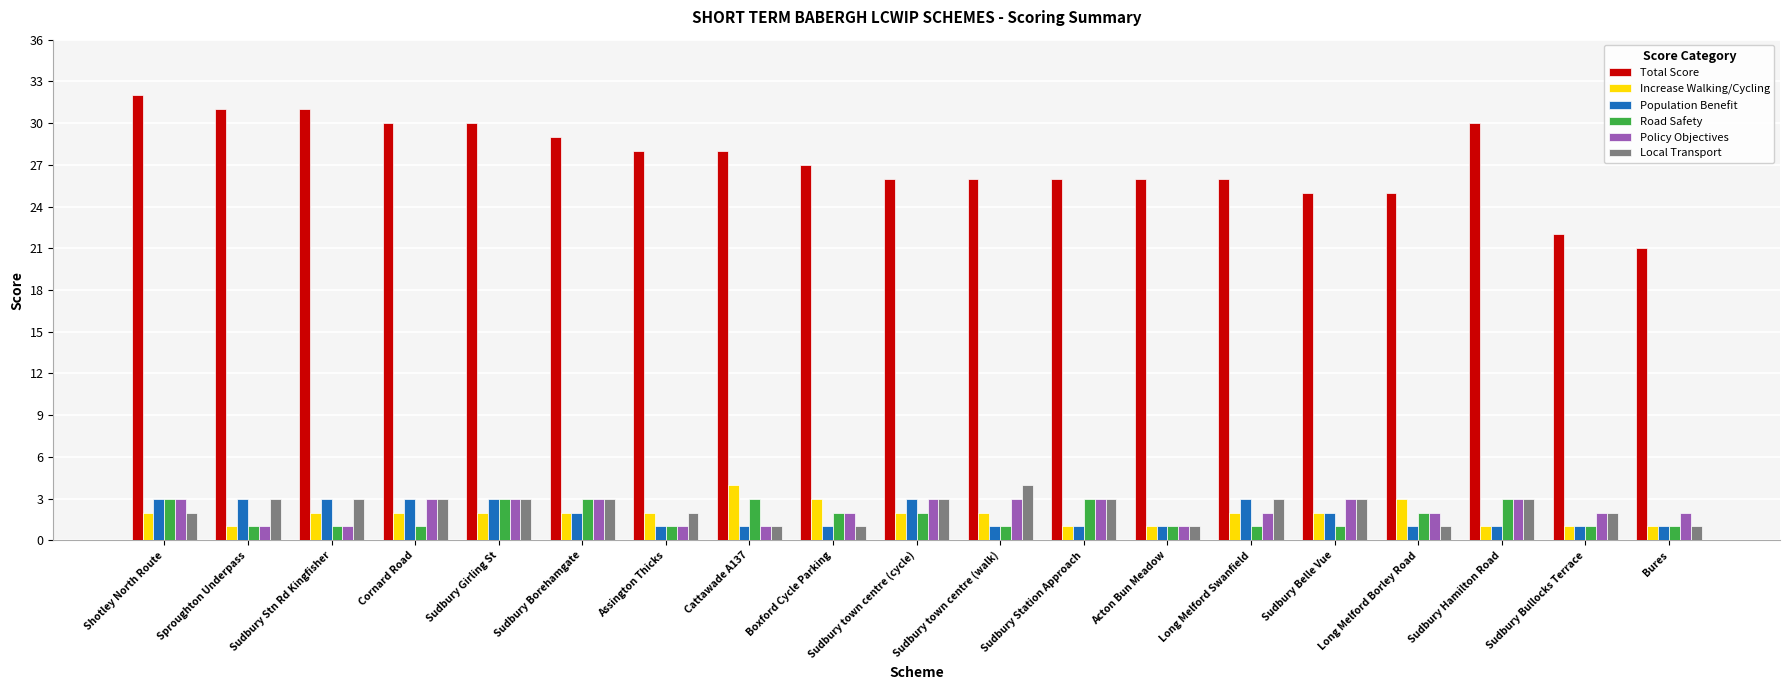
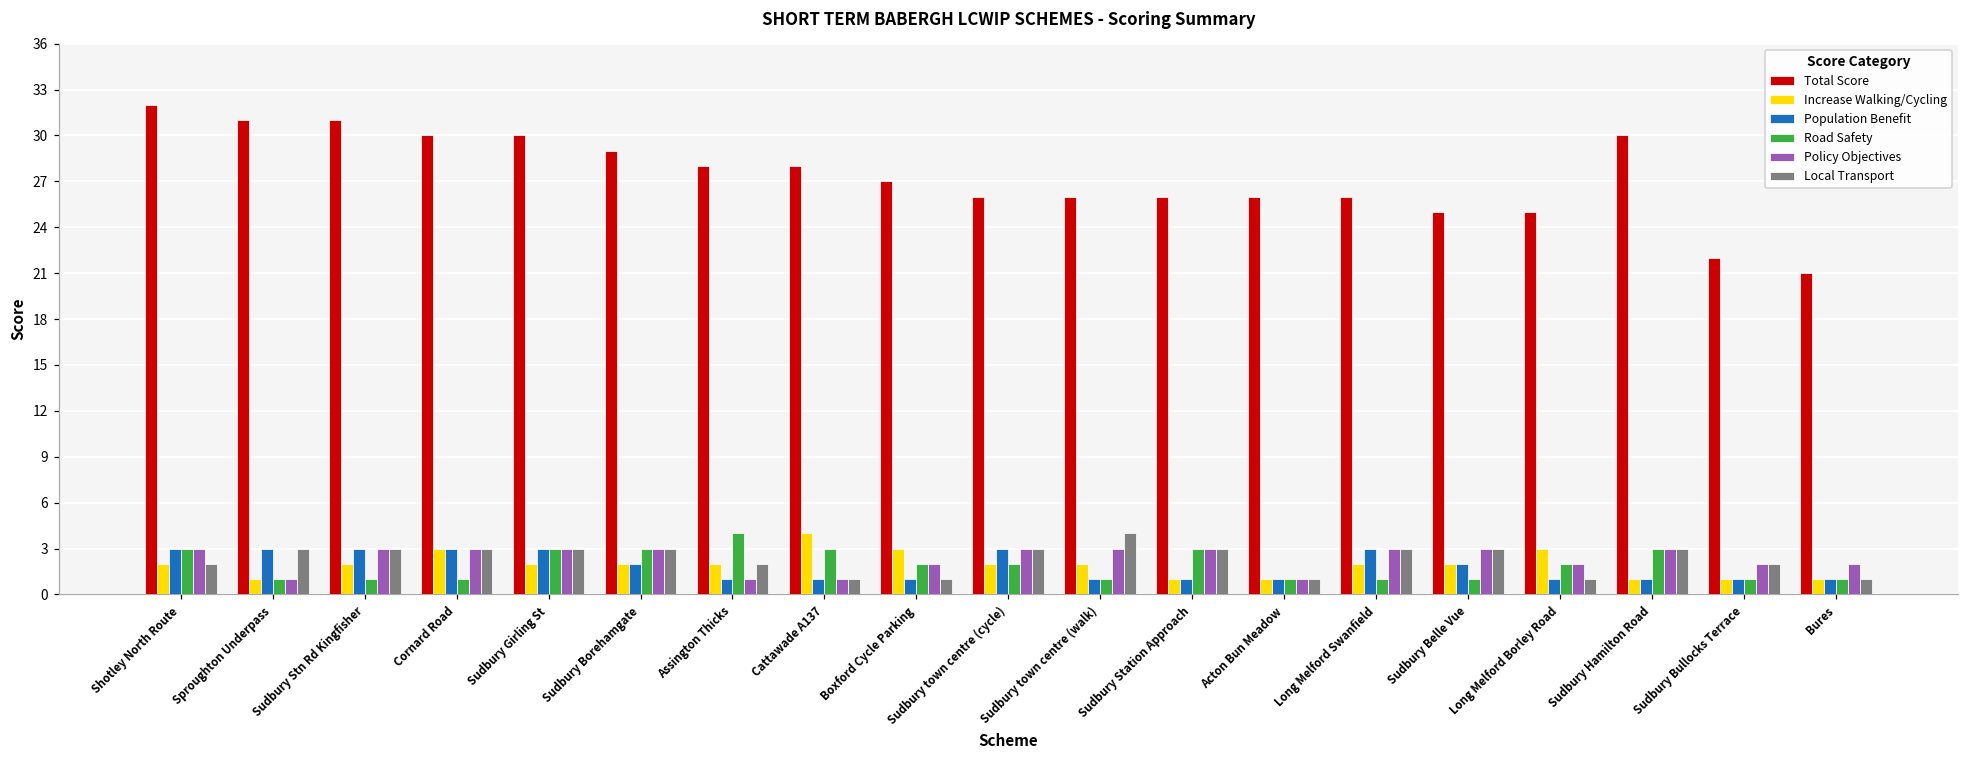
  {
    "Total Score": {
      "Shotley North Route": 32,
      "Sproughton Underpass": 31,
      "Sudbury Stn Rd Kingfisher": 31,
      "Cornard Road": 30,
      "Sudbury Girling St": 30,
      "Sudbury Borehamgate": 29,
      "Assington Thicks": 28,
      "Cattawade A137": 28,
      "Boxford Cycle Parking": 27,
      "Sudbury town centre (cycle)": 26,
      "Sudbury town centre (walk)": 26,
      "Sudbury Station Approach": 26,
      "Acton Bun Meadow": 26,
      "Long Melford Swanfield": 26,
      "Sudbury Belle Vue": 25,
      "Long Melford Borley Road": 25,
      "Sudbury Hamilton Road": 30,
      "Sudbury Bullocks Terrace": 22,
      "Bures": 21
    },
    "Increase Walking/Cycling": {
      "Shotley North Route": 2,
      "Sproughton Underpass": 1,
      "Sudbury Stn Rd Kingfisher": 2,
-     "Cornard Road": 2,
+     "Cornard Road": 3,
      "Sudbury Girling St": 2,
      "Sudbury Borehamgate": 2,
      "Assington Thicks": 2,
      "Cattawade A137": 4,
      "Boxford Cycle Parking": 3,
      "Sudbury town centre (cycle)": 2,
      "Sudbury town centre (walk)": 2,
      "Sudbury Station Approach": 1,
      "Acton Bun Meadow": 1,
      "Long Melford Swanfield": 2,
      "Sudbury Belle Vue": 2,
      "Long Melford Borley Road": 3,
      "Sudbury Hamilton Road": 1,
      "Sudbury Bullocks Terrace": 1,
      "Bures": 1
    },
    "Population Benefit": {
      "Shotley North Route": 3,
      "Sproughton Underpass": 3,
      "Sudbury Stn Rd Kingfisher": 3,
      "Cornard Road": 3,
      "Sudbury Girling St": 3,
      "Sudbury Borehamgate": 2,
      "Assington Thicks": 1,
      "Cattawade A137": 1,
      "Boxford Cycle Parking": 1,
      "Sudbury town centre (cycle)": 3,
      "Sudbury town centre (walk)": 1,
      "Sudbury Station Approach": 1,
      "Acton Bun Meadow": 1,
      "Long Melford Swanfield": 3,
      "Sudbury Belle Vue": 2,
      "Long Melford Borley Road": 1,
      "Sudbury Hamilton Road": 1,
      "Sudbury Bullocks Terrace": 1,
      "Bures": 1
    },
    "Road Safety": {
      "Shotley North Route": 3,
      "Sproughton Underpass": 1,
      "Sudbury Stn Rd Kingfisher": 1,
      "Cornard Road": 1,
      "Sudbury Girling St": 3,
      "Sudbury Borehamgate": 3,
-     "Assington Thicks": 1,
+     "Assington Thicks": 4,
      "Cattawade A137": 3,
      "Boxford Cycle Parking": 2,
      "Sudbury town centre (cycle)": 2,
      "Sudbury town centre (walk)": 1,
      "Sudbury Station Approach": 3,
      "Acton Bun Meadow": 1,
      "Long Melford Swanfield": 1,
      "Sudbury Belle Vue": 1,
      "Long Melford Borley Road": 2,
      "Sudbury Hamilton Road": 3,
      "Sudbury Bullocks Terrace": 1,
      "Bures": 1
    },
    "Policy Objectives": {
      "Shotley North Route": 3,
      "Sproughton Underpass": 1,
-     "Sudbury Stn Rd Kingfisher": 1,
+     "Sudbury Stn Rd Kingfisher": 3,
      "Cornard Road": 3,
      "Sudbury Girling St": 3,
      "Sudbury Borehamgate": 3,
      "Assington Thicks": 1,
      "Cattawade A137": 1,
      "Boxford Cycle Parking": 2,
      "Sudbury town centre (cycle)": 3,
      "Sudbury town centre (walk)": 3,
      "Sudbury Station Approach": 3,
      "Acton Bun Meadow": 1,
-     "Long Melford Swanfield": 2,
+     "Long Melford Swanfield": 3,
      "Sudbury Belle Vue": 3,
      "Long Melford Borley Road": 2,
      "Sudbury Hamilton Road": 3,
      "Sudbury Bullocks Terrace": 2,
      "Bures": 2
    },
    "Local Transport": {
      "Shotley North Route": 2,
      "Sproughton Underpass": 3,
      "Sudbury Stn Rd Kingfisher": 3,
      "Cornard Road": 3,
      "Sudbury Girling St": 3,
      "Sudbury Borehamgate": 3,
      "Assington Thicks": 2,
      "Cattawade A137": 1,
      "Boxford Cycle Parking": 1,
      "Sudbury town centre (cycle)": 3,
      "Sudbury town centre (walk)": 4,
      "Sudbury Station Approach": 3,
      "Acton Bun Meadow": 1,
      "Long Melford Swanfield": 3,
      "Sudbury Belle Vue": 3,
      "Long Melford Borley Road": 1,
      "Sudbury Hamilton Road": 3,
      "Sudbury Bullocks Terrace": 2,
      "Bures": 1
    }
  }
